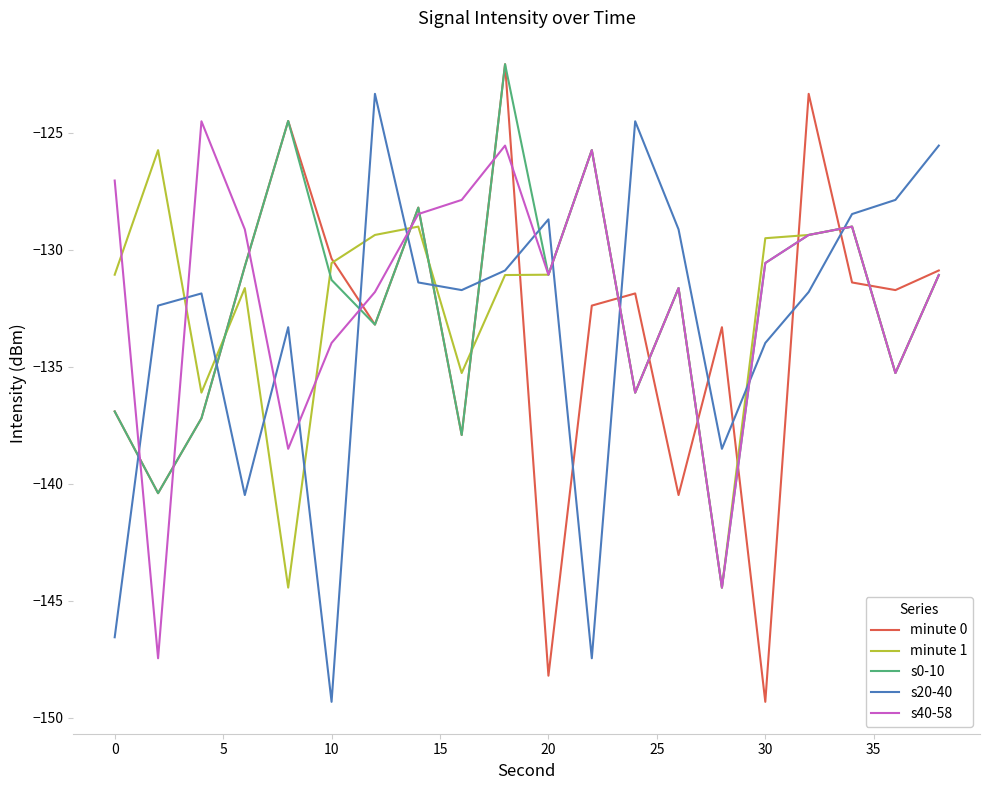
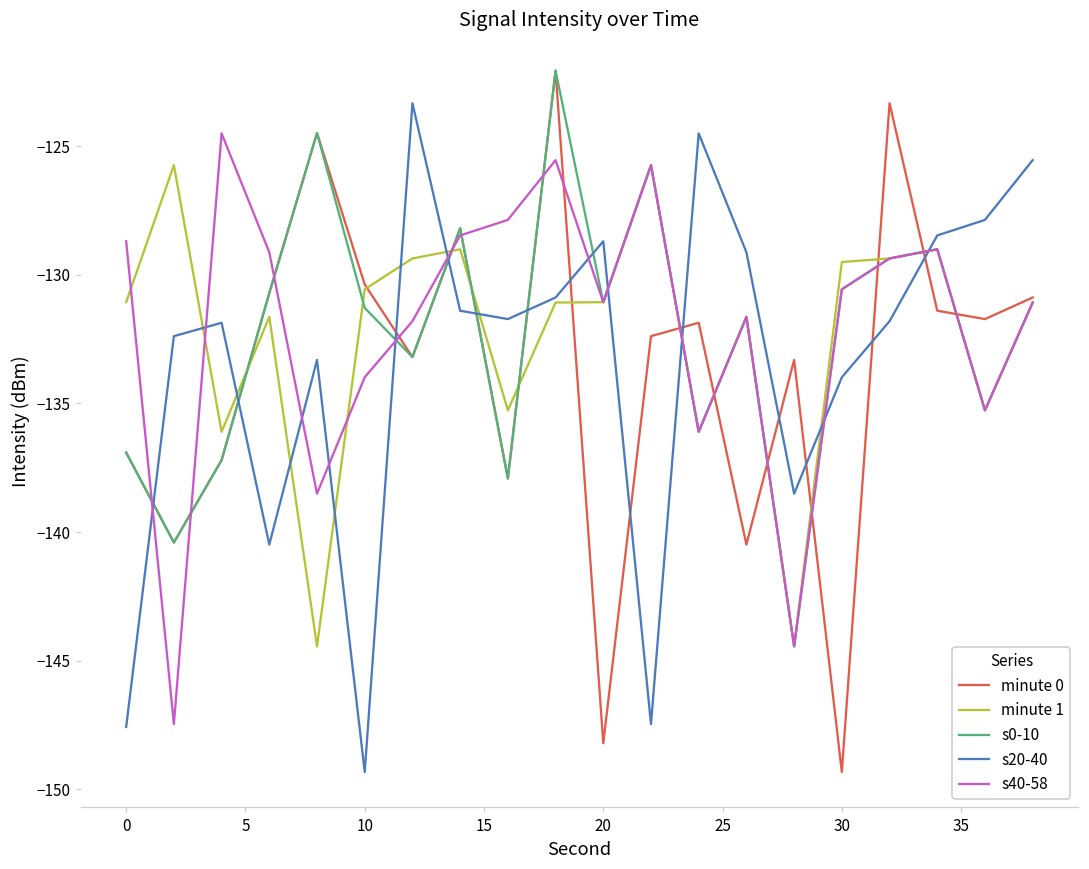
  {
    "minute 0": {
      "10": -130.4,
      "20": -148.2,
      "30": -149.3
    },
    "minute 1": {
      "0": -131.1,
      "10": -130.6,
      "30": -129.5
    },
    "s0-10": {
      "10": -131.3
    },
    "s20-40": {
-     "0": -146.6,
+     "0": -147.6,
      "10": -149.3,
      "20": -128.7,
      "30": -134.0
    },
    "s40-58": {
-     "0": -127.0,
+     "0": -128.7,
      "10": -134.0
    }
  }
